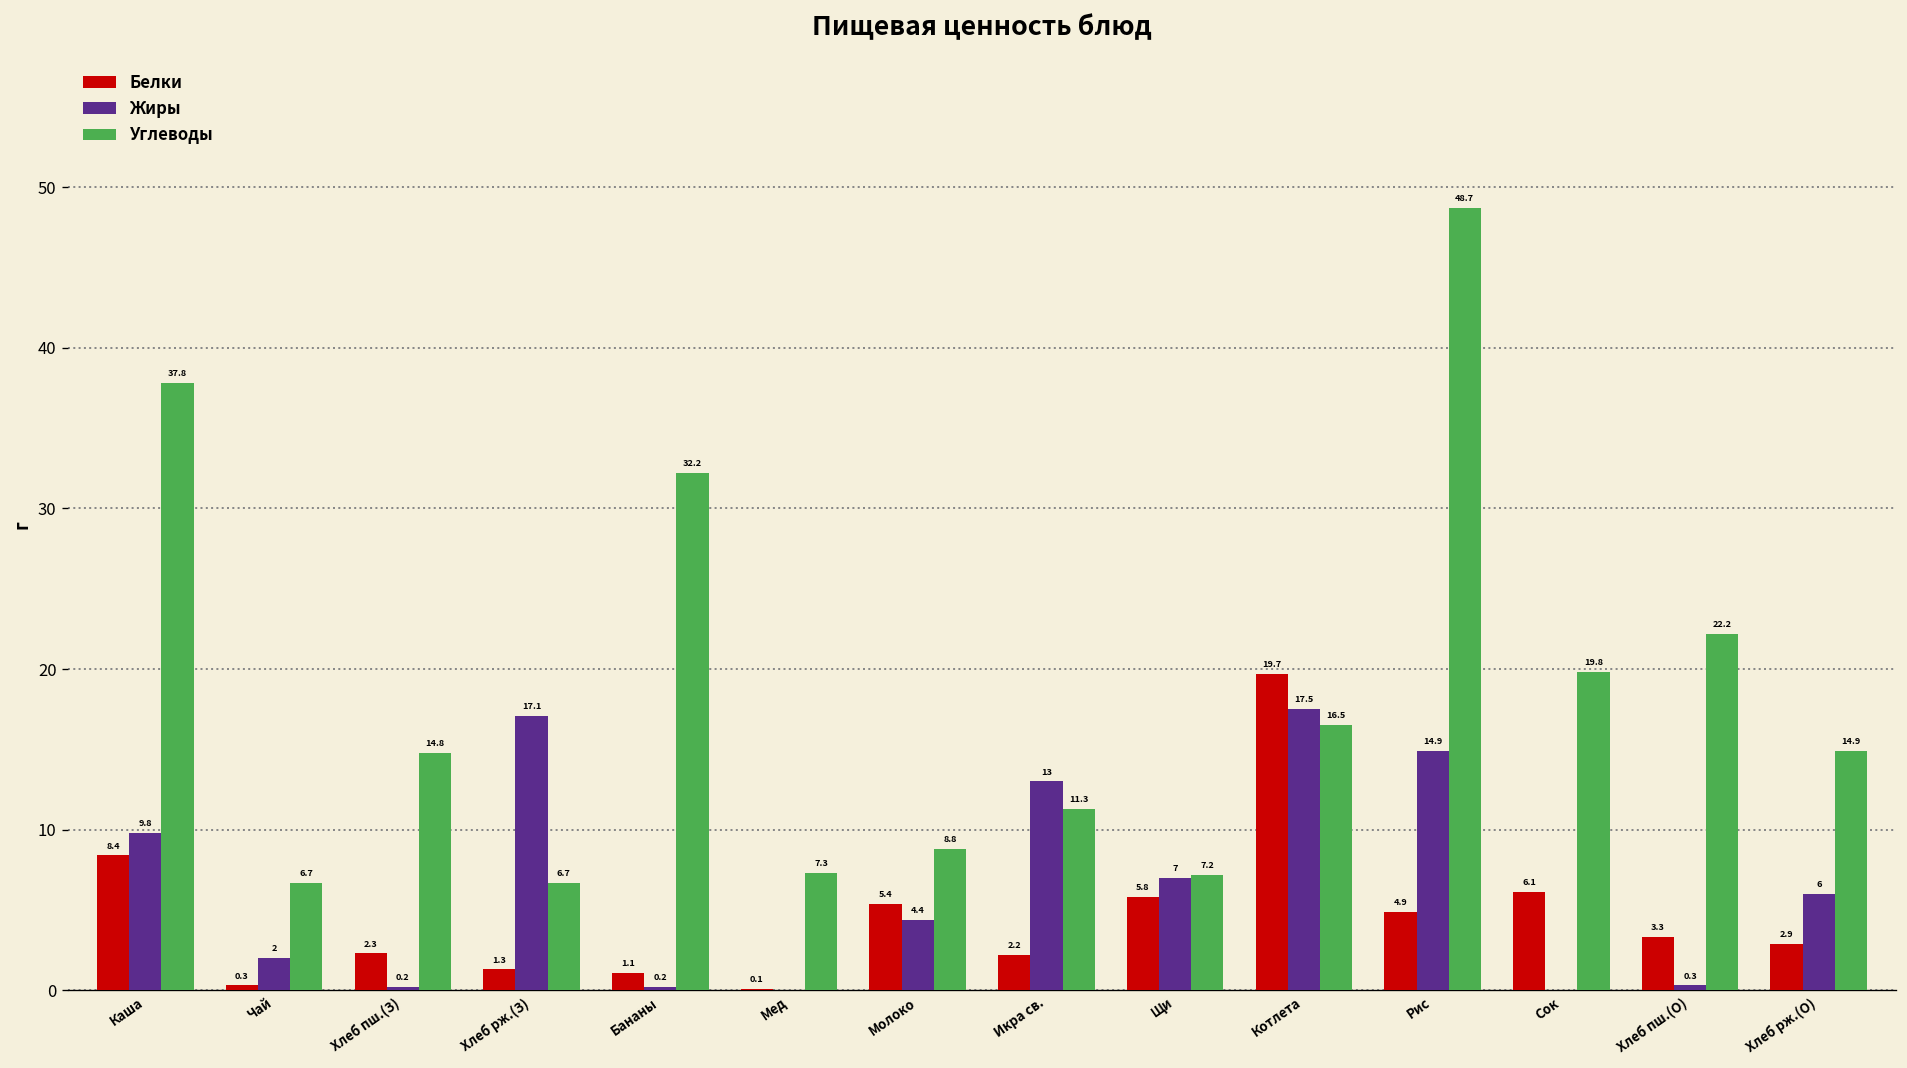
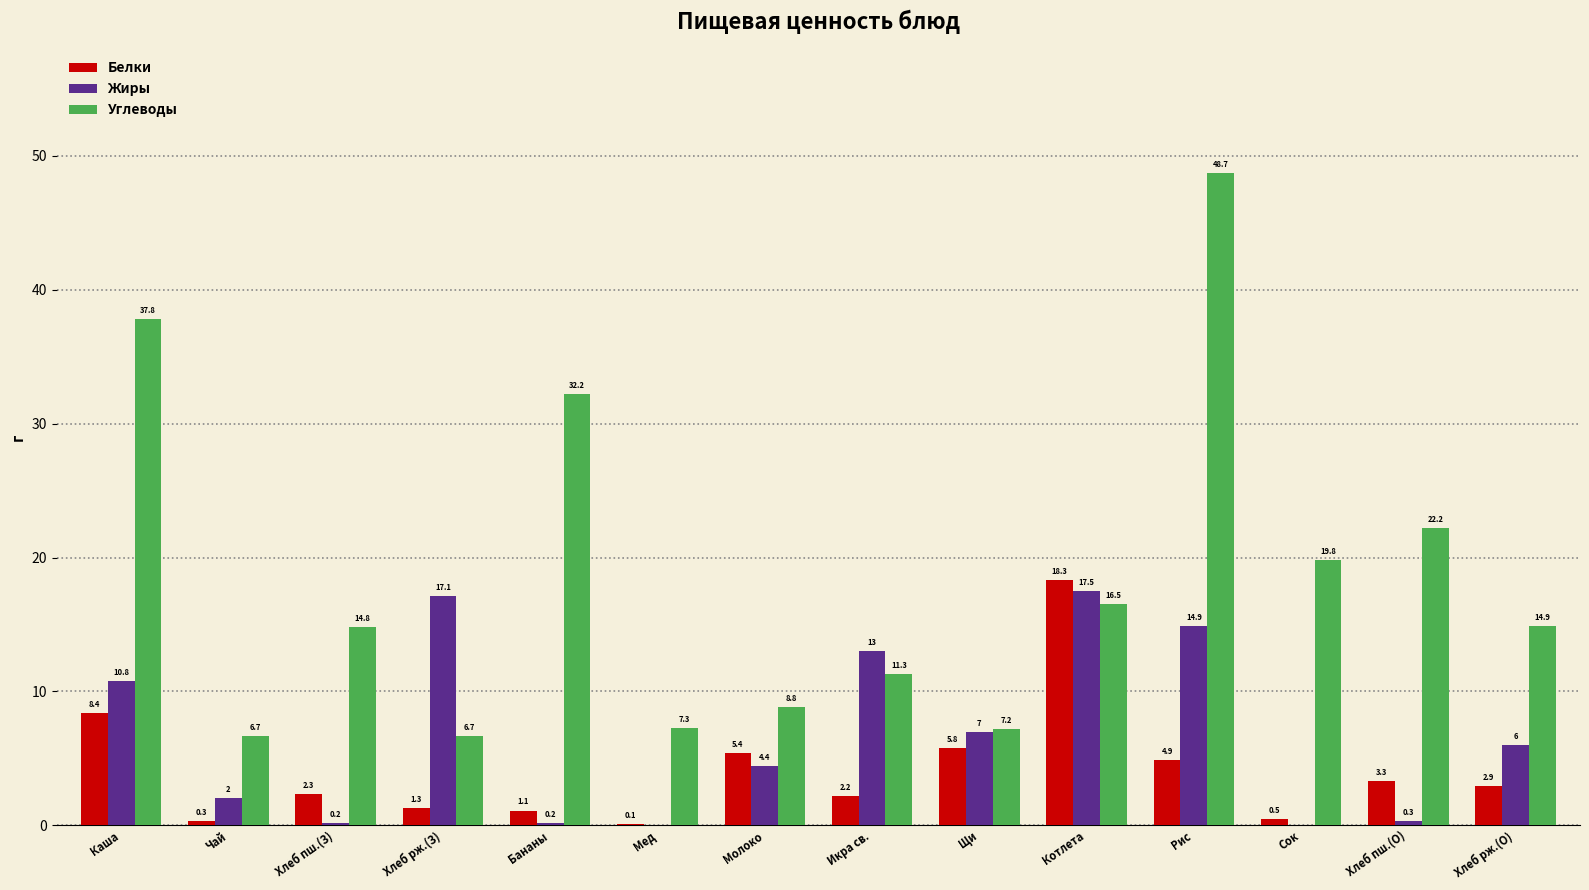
  {
    "Белки": {
      "Каша": 8.4,
      "Чай": 0.3,
      "Хлеб пш.(З)": 2.3,
      "Хлеб рж.(З)": 1.3,
      "Бананы": 1.1,
      "Мед": 0.1,
      "Молоко": 5.4,
      "Икра св.": 2.2,
      "Щи": 5.8,
-     "Котлета": 19.7,
+     "Котлета": 18.3,
      "Рис": 4.9,
-     "Сок": 6.1,
+     "Сок": 0.5,
      "Хлеб пш.(О)": 3.3,
      "Хлеб рж.(О)": 2.9
    },
    "Жиры": {
-     "Каша": 9.8,
+     "Каша": 10.8,
      "Чай": 2,
      "Хлеб пш.(З)": 0.2,
      "Хлеб рж.(З)": 17.1,
      "Бананы": 0.2,
      "Молоко": 4.4,
      "Икра св.": 13,
      "Щи": 7,
      "Котлета": 17.5,
      "Рис": 14.9,
      "Хлеб пш.(О)": 0.3,
      "Хлеб рж.(О)": 6
    },
    "Углеводы": {
      "Каша": 37.8,
      "Чай": 6.7,
      "Хлеб пш.(З)": 14.8,
      "Хлеб рж.(З)": 6.7,
      "Бананы": 32.2,
      "Мед": 7.3,
      "Молоко": 8.8,
      "Икра св.": 11.3,
      "Щи": 7.2,
      "Котлета": 16.5,
      "Рис": 48.7,
      "Сок": 19.8,
      "Хлеб пш.(О)": 22.2,
      "Хлеб рж.(О)": 14.9
    }
  }
